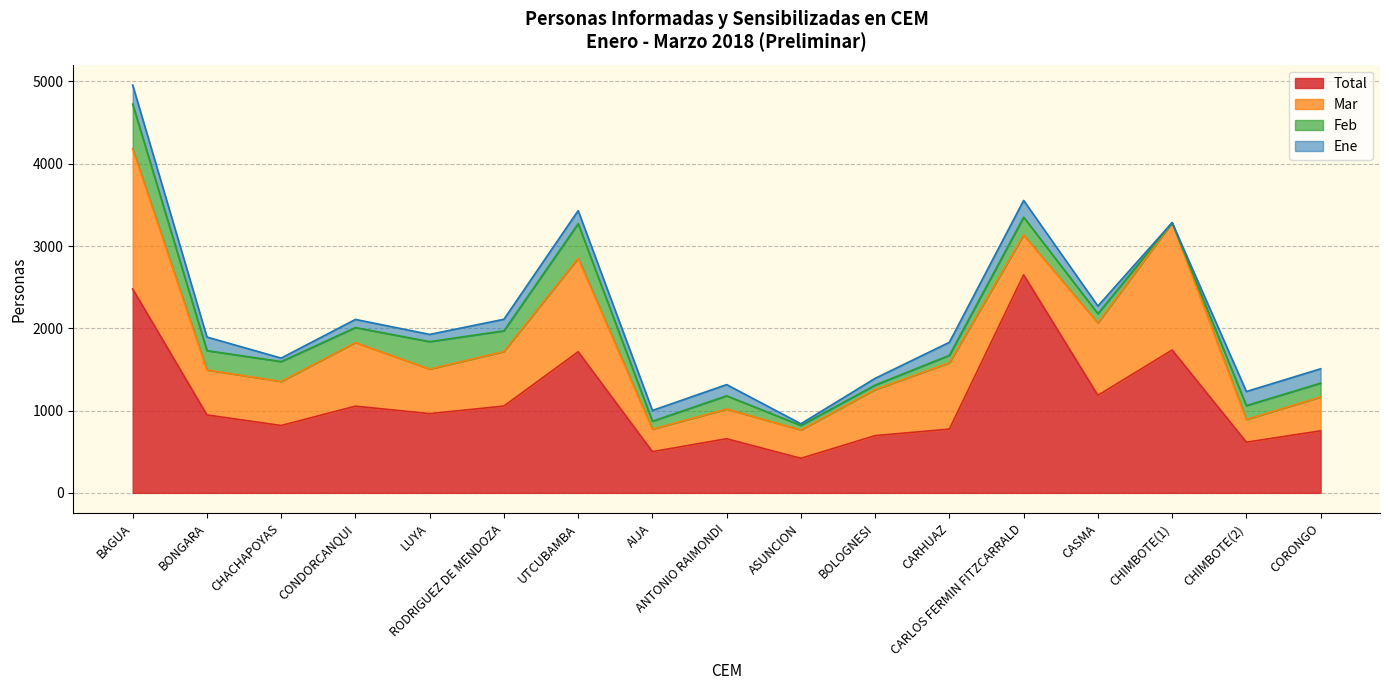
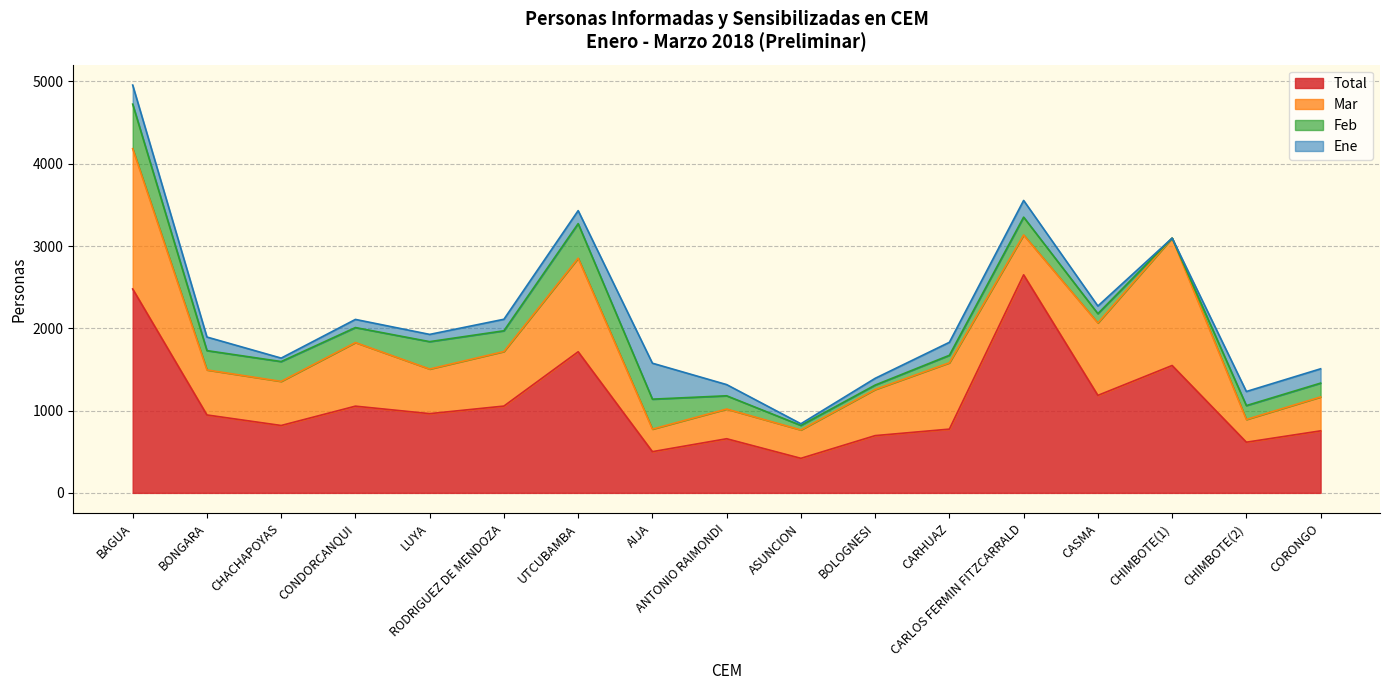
  {
    "Total": {
      "BAGUA": 2500,
      "BONGARA": 900,
      "CHACHAPOYAS": 800,
      "CONDORCANQUI": 1100,
      "LUYA": 1000,
      "RODRIGUEZ DE MENDOZA": 1100,
      "UTCUBAMBA": 1700,
      "AIJA": 500,
      "ANTONIO RAIMONDI": 700,
      "ASUNCION": 400,
      "BOLOGNESI": 700,
      "CARHUAZ": 800,
      "CARLOS FERMIN FITZCARRALD": 2700,
      "CASMA": 1200,
-     "CHIMBOTE(1)": 1700,
+     "CHIMBOTE(1)": 1500,
      "CHIMBOTE(2)": 600,
      "CORONGO": 800
    },
    "Mar": {
      "BAGUA": 1700,
      "BONGARA": 500,
      "CHACHAPOYAS": 500,
      "CONDORCANQUI": 800,
      "LUYA": 500,
      "RODRIGUEZ DE MENDOZA": 700,
      "UTCUBAMBA": 1100,
      "AIJA": 300,
      "ANTONIO RAIMONDI": 400,
      "ASUNCION": 300,
      "BOLOGNESI": 600,
      "CARHUAZ": 800,
      "CARLOS FERMIN FITZCARRALD": 500,
      "CASMA": 900,
      "CHIMBOTE(2)": 300,
      "CORONGO": 400
    },
    "Feb": {
      "BAGUA": 500,
      "BONGARA": 200,
      "CHACHAPOYAS": 200,
      "CONDORCANQUI": 200,
      "LUYA": 300,
      "RODRIGUEZ DE MENDOZA": 300,
      "UTCUBAMBA": 400,
-     "AIJA": 100,
+     "AIJA": 400,
      "ANTONIO RAIMONDI": 200,
      "BOLOGNESI": 100,
      "CARHUAZ": 100,
      "CARLOS FERMIN FITZCARRALD": 200,
      "CASMA": 100,
      "CHIMBOTE(2)": 200,
      "CORONGO": 200
    },
    "Ene": {
      "BAGUA": 200,
      "BONGARA": 200,
      "CHACHAPOYAS": 0,
      "CONDORCANQUI": 100,
      "LUYA": 100,
      "RODRIGUEZ DE MENDOZA": 100,
      "UTCUBAMBA": 200,
-     "AIJA": 100,
+     "AIJA": 400,
      "ANTONIO RAIMONDI": 100,
      "BOLOGNESI": 100,
      "CARHUAZ": 200,
      "CARLOS FERMIN FITZCARRALD": 200,
      "CASMA": 100,
      "CHIMBOTE(2)": 200,
      "CORONGO": 200
    }
  }
